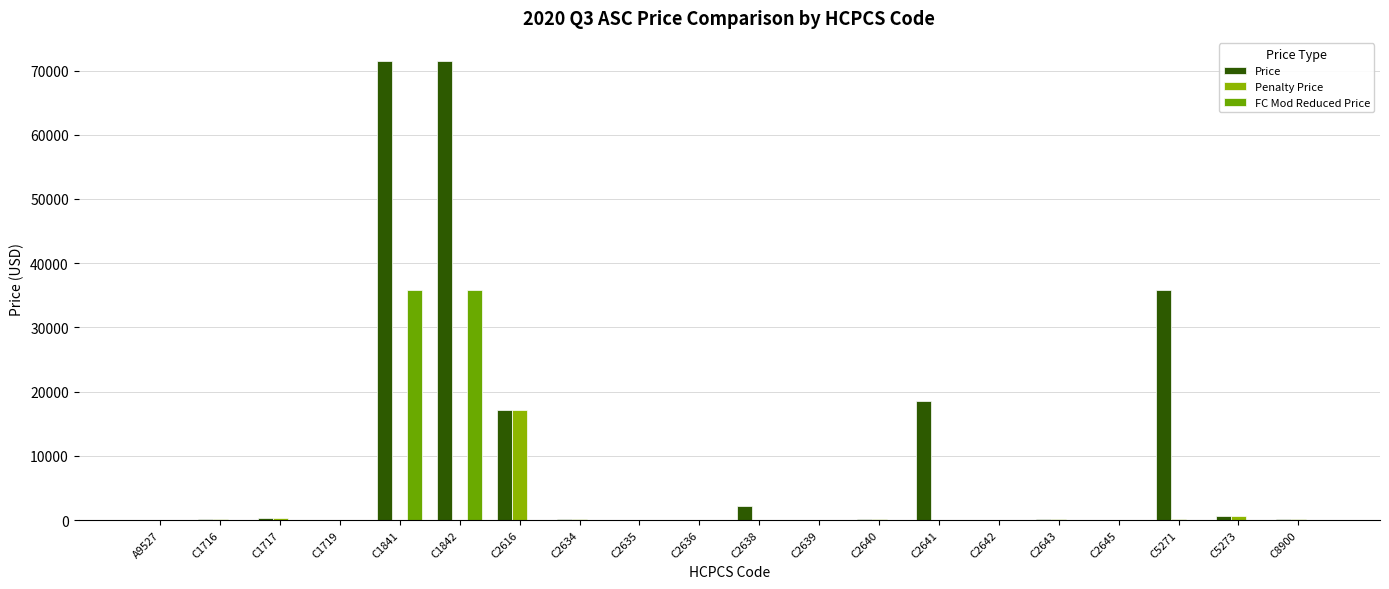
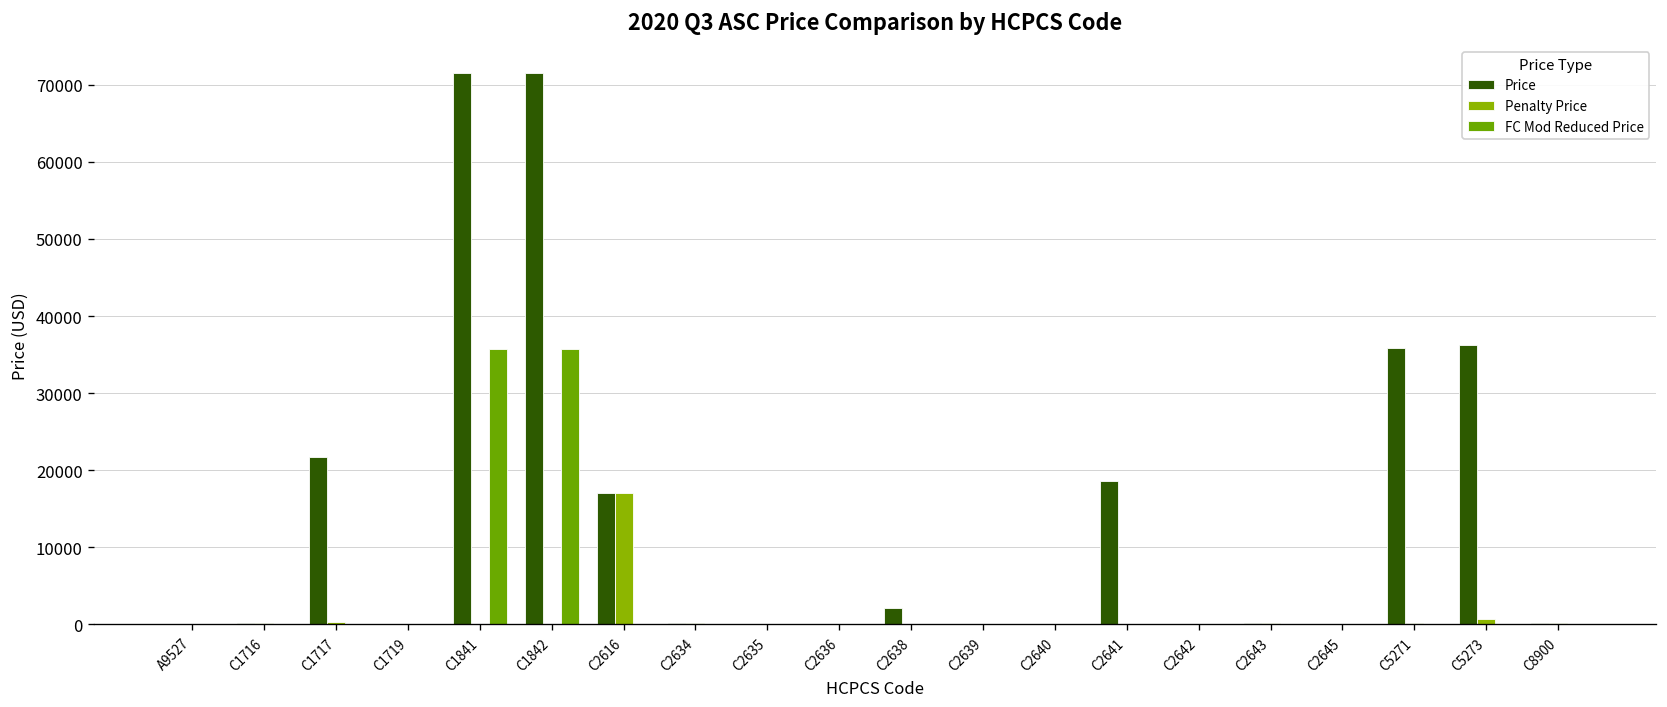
  {
    "Price": {
-     "C1717": 0,
+     "C1717": 22000,
      "C1841": 72000,
      "C1842": 72000,
      "C2616": 17000,
      "C2638": 2000,
      "C2641": 19000,
      "C5271": 36000,
-     "C5273": 1000
+     "C5273": 36000
    }
  }
